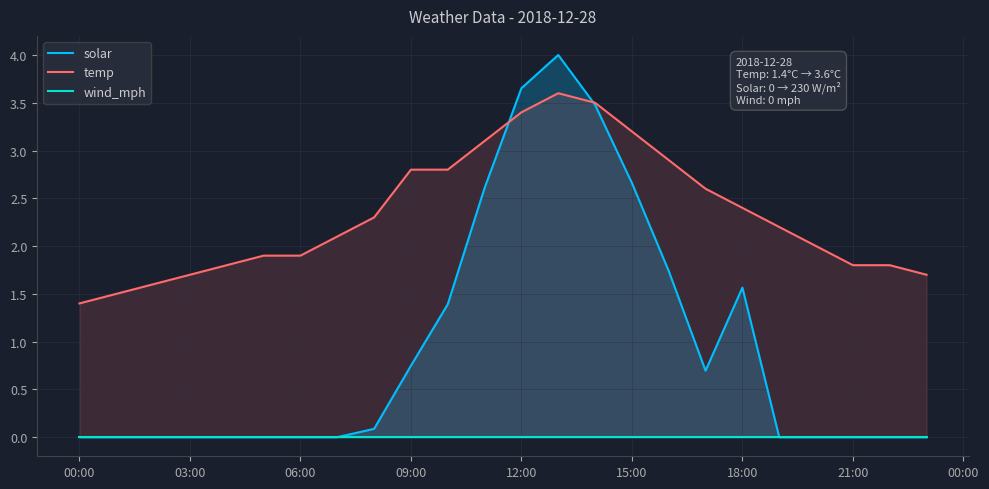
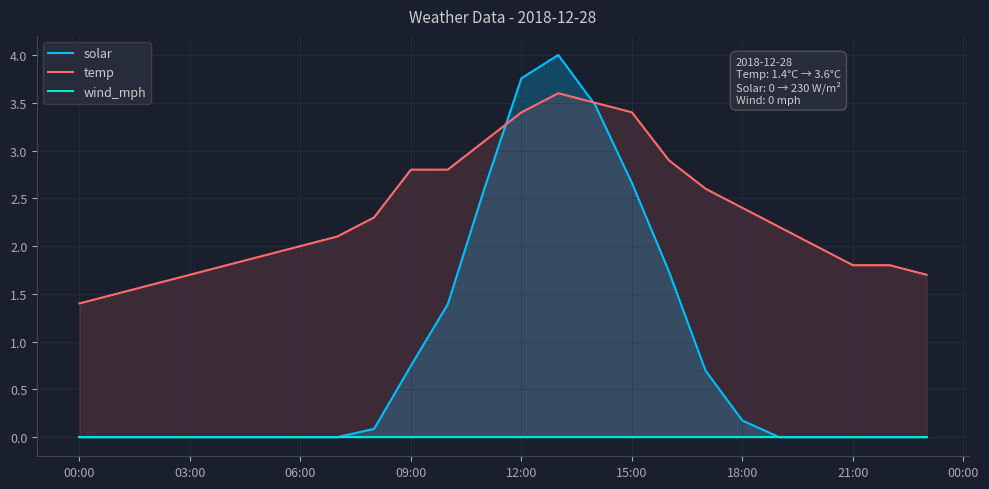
  {
    "solar": {
      "09:00": 0.7,
-     "12:00": 3.7,
+     "12:00": 3.8,
      "15:00": 2.7,
-     "18:00": 1.6
+     "18:00": 0.2
    },
    "temp": {
      "00:00": 1.4,
      "03:00": 1.7,
-     "06:00": 1.9,
+     "06:00": 2.0,
      "09:00": 2.8,
      "12:00": 3.4,
-     "15:00": 3.2,
+     "15:00": 3.4,
      "18:00": 2.4,
      "21:00": 1.8
    },
    "wind_mph": {
      "09:00": 0.0,
      "12:00": 0.0,
      "15:00": 0.0,
      "18:00": 0.0
    }
  }
